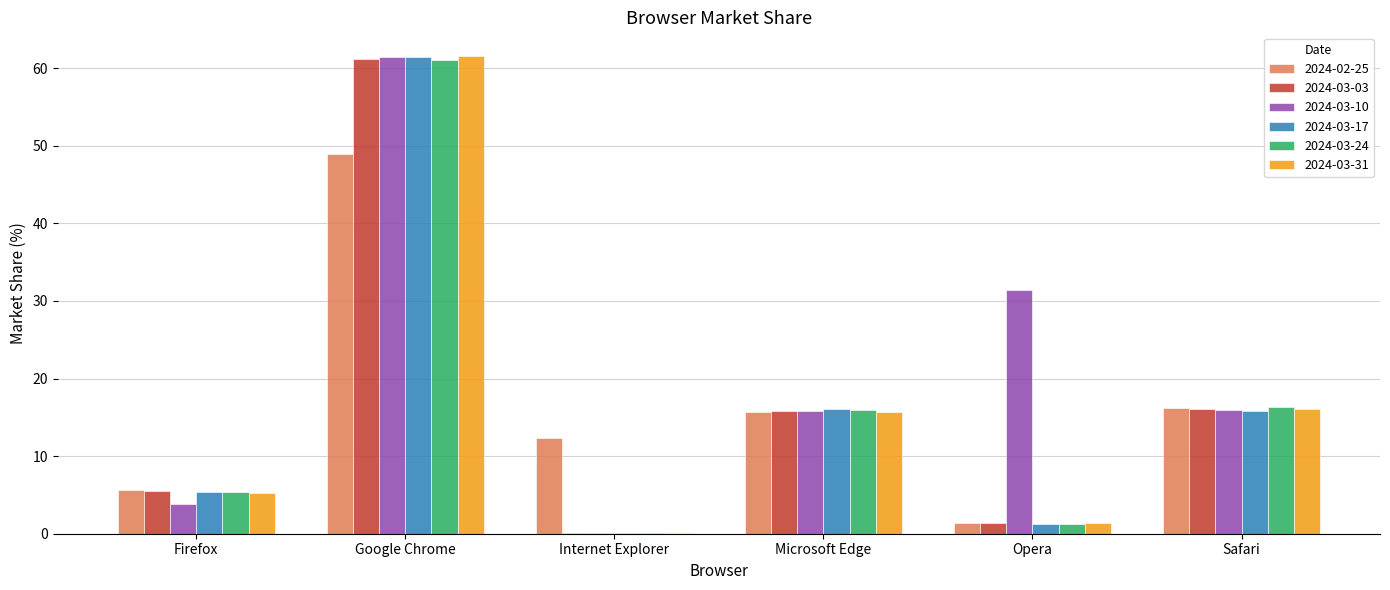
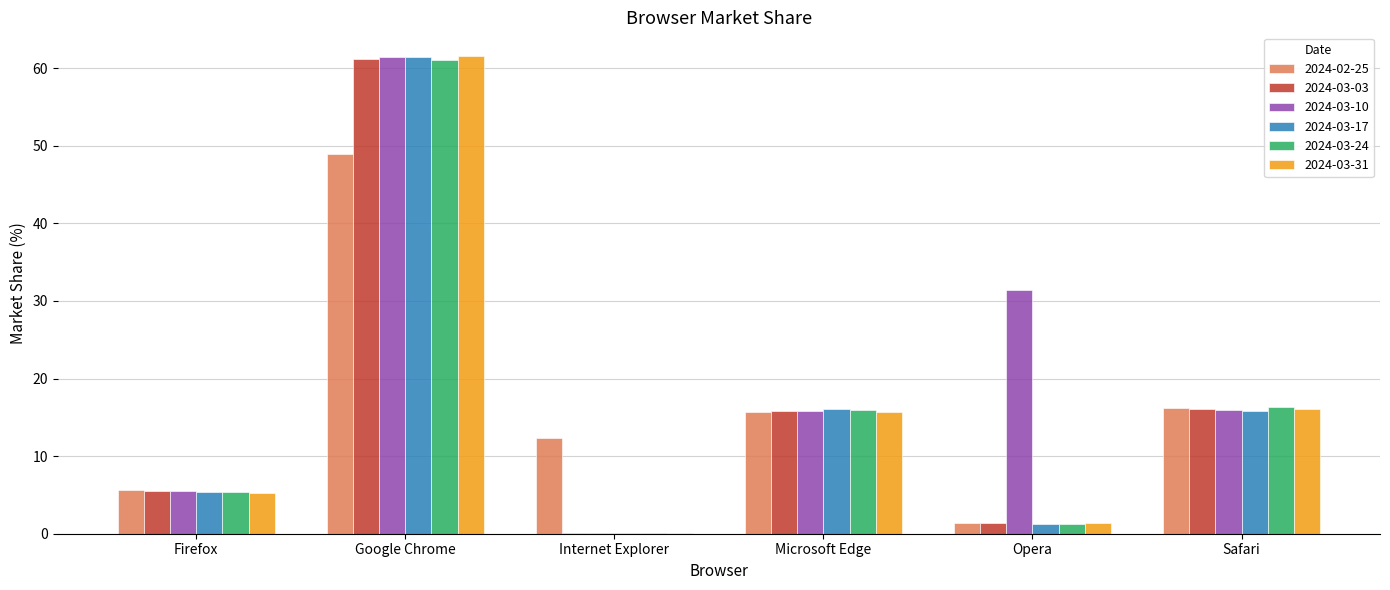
  {
    "2024-02-25": {
      "Firefox": 6,
      "Google Chrome": 49,
      "Internet Explorer": 12,
      "Microsoft Edge": 16,
      "Opera": 1,
      "Safari": 16
    },
    "2024-03-03": {
      "Firefox": 5,
      "Google Chrome": 61,
      "Microsoft Edge": 16,
      "Opera": 1,
      "Safari": 16
    },
    "2024-03-10": {
-     "Firefox": 4,
+     "Firefox": 5,
      "Google Chrome": 61,
      "Microsoft Edge": 16,
      "Opera": 31,
      "Safari": 16
    },
    "2024-03-17": {
      "Firefox": 5,
      "Google Chrome": 61,
      "Microsoft Edge": 16,
      "Opera": 1,
      "Safari": 16
    },
    "2024-03-24": {
      "Firefox": 5,
      "Google Chrome": 61,
      "Microsoft Edge": 16,
      "Opera": 1,
      "Safari": 16
    },
    "2024-03-31": {
      "Firefox": 5,
      "Google Chrome": 62,
      "Microsoft Edge": 16,
      "Opera": 1,
      "Safari": 16
    }
  }
